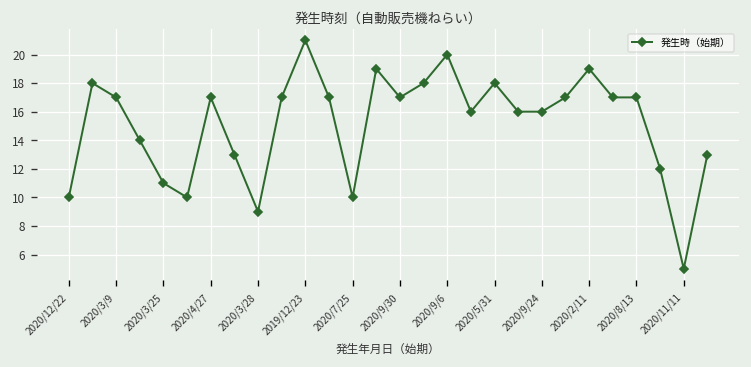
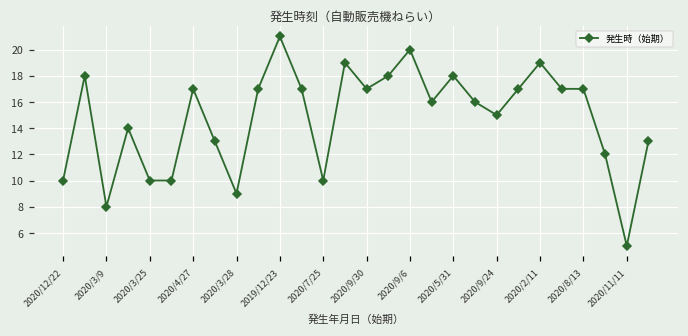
  {
    "2020/12/22": 10,
-   "2020/3/9": 17,
-   "2020/3/25": 11,
+   "2020/3/9": 8,
+   "2020/3/25": 10,
    "2020/4/27": 17,
    "2020/3/28": 9,
    "2019/12/23": 21,
    "2020/9/30": 17,
    "2020/9/6": 20,
    "2020/5/31": 18,
-   "2020/9/24": 16,
+   "2020/9/24": 15,
    "2020/2/11": 19,
    "2020/8/13": 17,
    "2020/11/11": 5
  }
